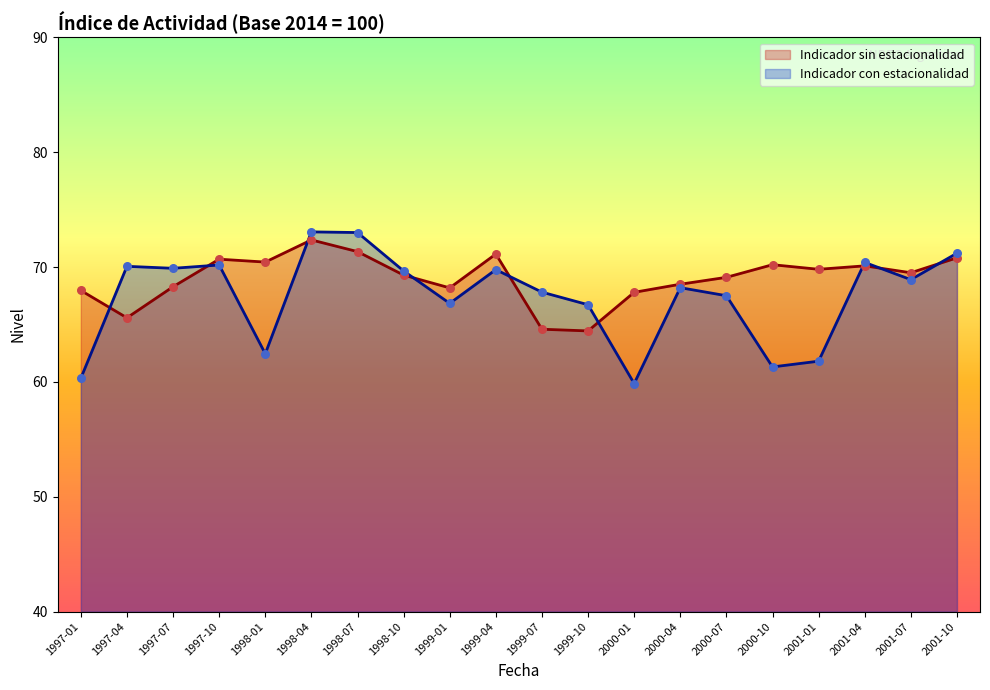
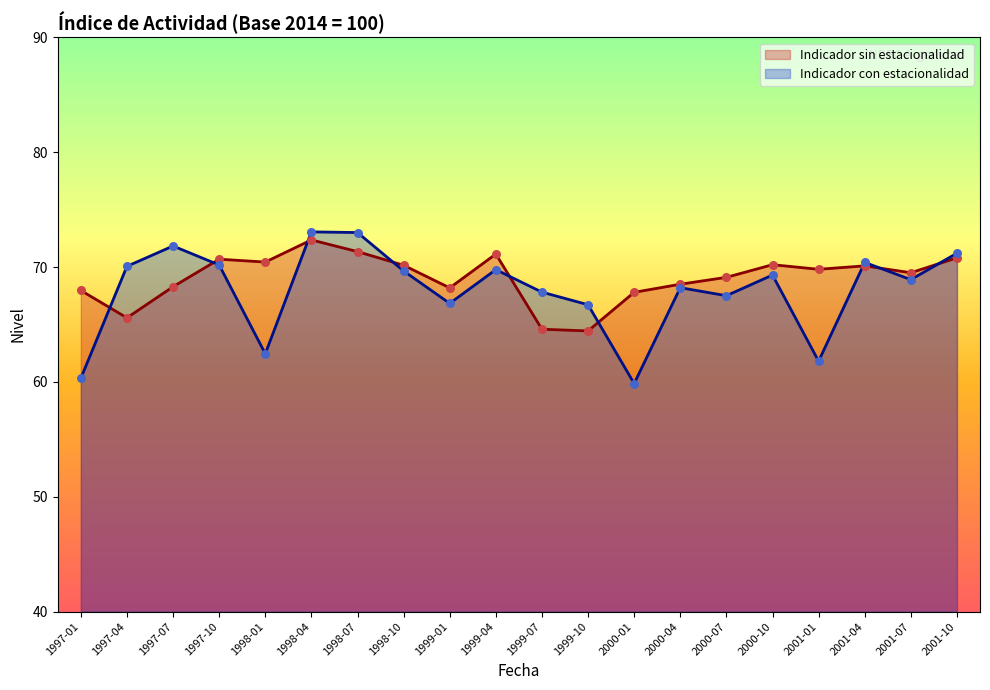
  {
    "Indicador sin estacionalidad": {
      "1997-01": 68.0,
      "1997-04": 65.6,
      "1997-07": 68.3,
      "1997-10": 70.7,
      "1998-01": 70.4,
      "1998-04": 72.4,
      "1998-07": 71.3,
-     "1998-10": 69.3,
+     "1998-10": 70.2,
      "1999-01": 68.2,
      "1999-04": 71.1,
      "1999-07": 64.6,
      "1999-10": 64.4,
      "2000-01": 67.8,
      "2000-04": 68.5,
      "2000-07": 69.1,
      "2000-10": 70.2,
      "2001-01": 69.8,
      "2001-04": 70.1,
      "2001-07": 69.5,
      "2001-10": 70.8
    },
    "Indicador con estacionalidad": {
      "1997-01": 60.3,
      "1997-04": 70.1,
-     "1997-07": 69.9,
+     "1997-07": 71.8,
      "1997-10": 70.2,
      "1998-01": 62.4,
      "1998-04": 73.1,
      "1998-07": 73.0,
      "1998-10": 69.7,
      "1999-01": 66.8,
      "1999-04": 69.8,
      "1999-07": 67.8,
      "1999-10": 66.7,
      "2000-01": 59.9,
      "2000-04": 68.2,
      "2000-07": 67.5,
-     "2000-10": 61.3,
+     "2000-10": 69.3,
      "2001-01": 61.8,
      "2001-04": 70.4,
      "2001-07": 68.9,
      "2001-10": 71.2
    }
  }
